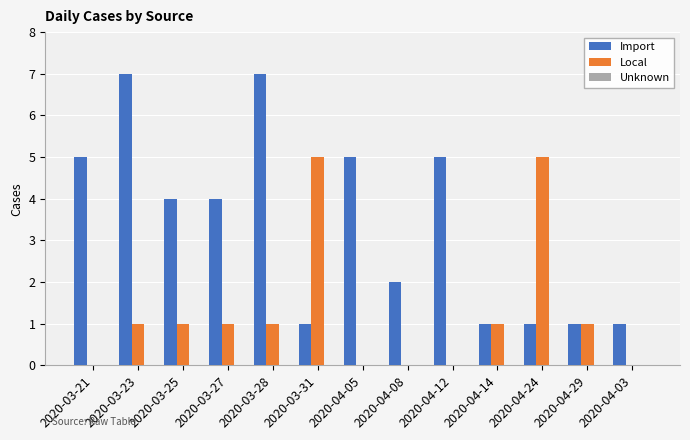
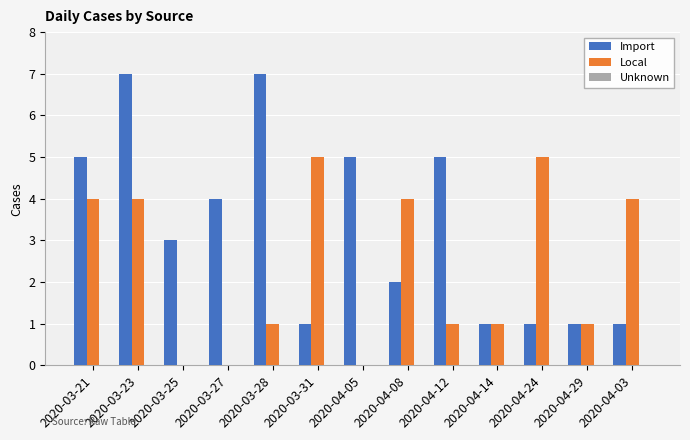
  {
    "Import": {
      "2020-03-21": 5,
      "2020-03-23": 7,
-     "2020-03-25": 4,
+     "2020-03-25": 3,
      "2020-03-27": 4,
      "2020-03-28": 7,
      "2020-03-31": 1,
      "2020-04-05": 5,
      "2020-04-08": 2,
      "2020-04-12": 5,
      "2020-04-14": 1,
      "2020-04-24": 1,
      "2020-04-29": 1,
      "2020-04-03": 1
    },
    "Local": {
-     "2020-03-21": 0,
-     "2020-03-23": 1,
-     "2020-03-25": 1,
-     "2020-03-27": 1,
+     "2020-03-21": 4,
+     "2020-03-23": 4,
+     "2020-03-25": 0,
+     "2020-03-27": 0,
      "2020-03-28": 1,
      "2020-03-31": 5,
      "2020-04-05": 0,
-     "2020-04-08": 0,
-     "2020-04-12": 0,
+     "2020-04-08": 4,
+     "2020-04-12": 1,
      "2020-04-14": 1,
      "2020-04-24": 5,
      "2020-04-29": 1,
-     "2020-04-03": 0
+     "2020-04-03": 4
    },
    "Unknown": {
      "2020-03-21": 0,
      "2020-03-23": 0,
      "2020-03-25": 0,
      "2020-03-27": 0,
      "2020-03-28": 0,
      "2020-03-31": 0,
      "2020-04-05": 0,
      "2020-04-08": 0,
      "2020-04-12": 0,
      "2020-04-14": 0,
      "2020-04-24": 0,
      "2020-04-29": 0,
      "2020-04-03": 0
    }
  }
